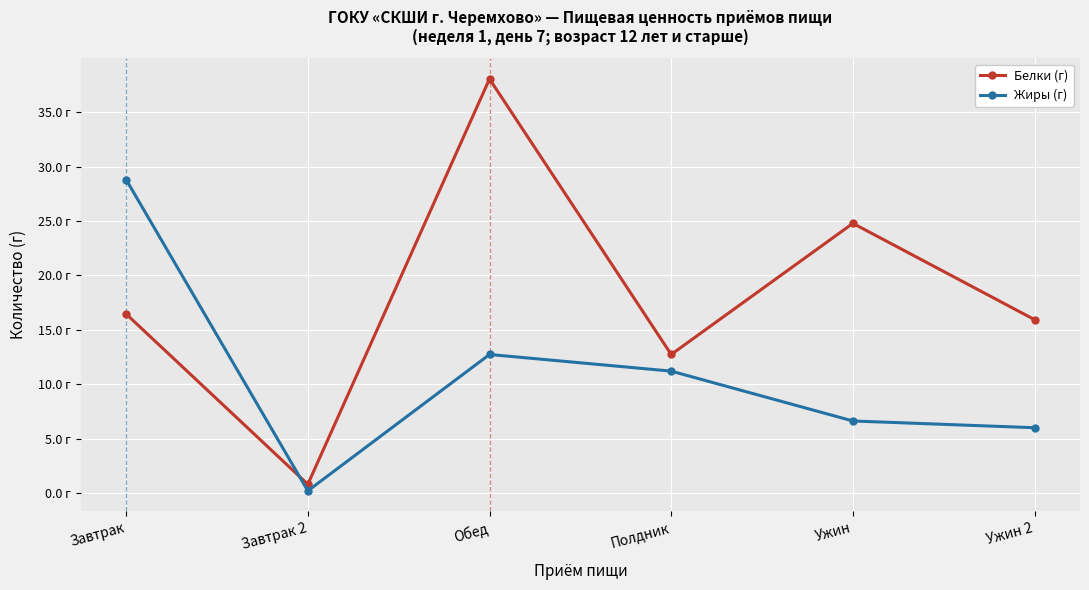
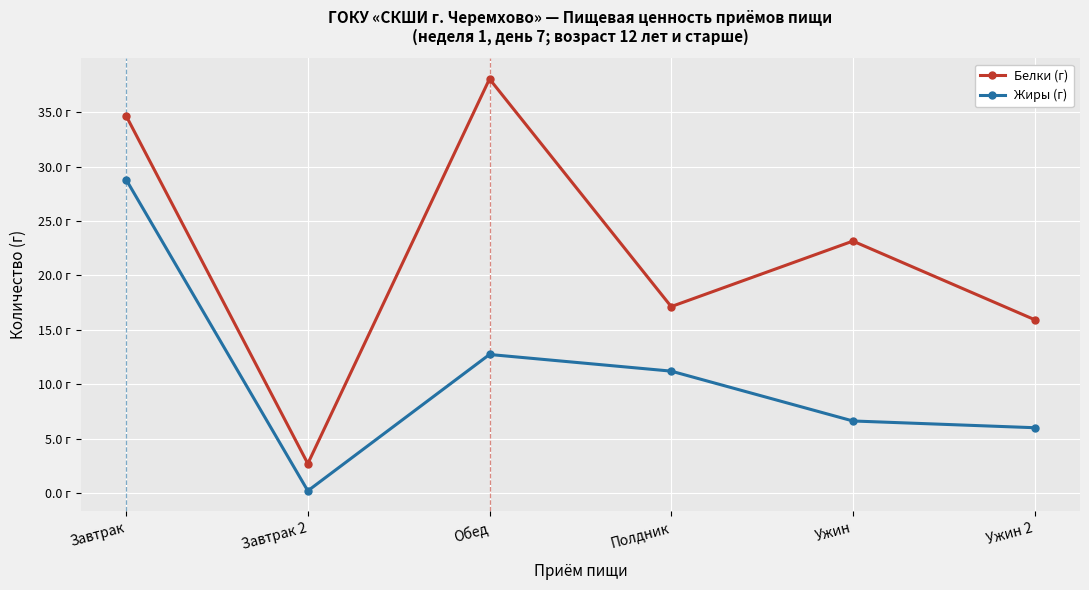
  {
    "Белки (г)": {
-     "Завтрак": "16.5 г",
-     "Завтрак 2": "0.8 г",
+     "Завтрак": "34.7 г",
+     "Завтрак 2": "2.7 г",
      "Обед": "38.1 г",
-     "Полдник": "12.7 г",
-     "Ужин": "24.8 г",
+     "Полдник": "17.1 г",
+     "Ужин": "23.2 г",
      "Ужин 2": "15.9 г"
    },
    "Жиры (г)": {
      "Завтрак": "28.8 г",
      "Завтрак 2": "0.2 г",
      "Обед": "12.7 г",
      "Полдник": "11.2 г",
      "Ужин": "6.6 г",
      "Ужин 2": "6.0 г"
    }
  }
